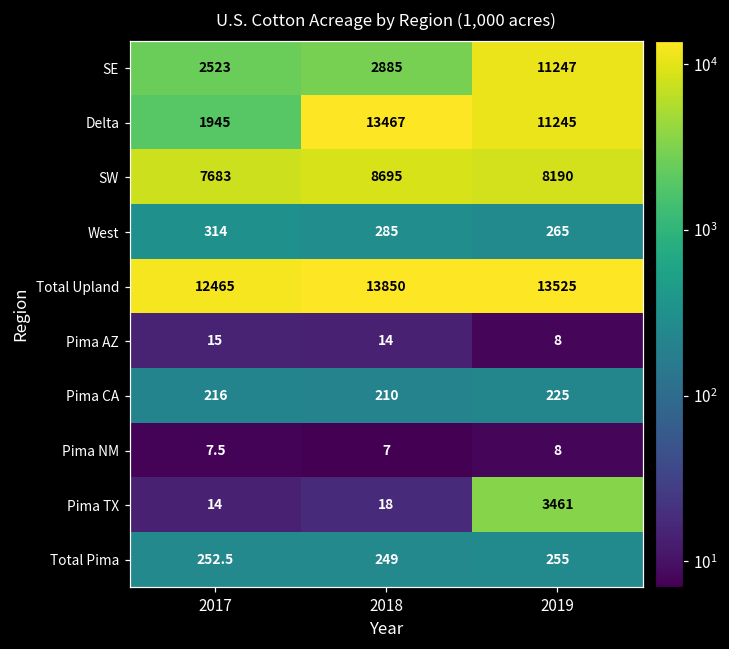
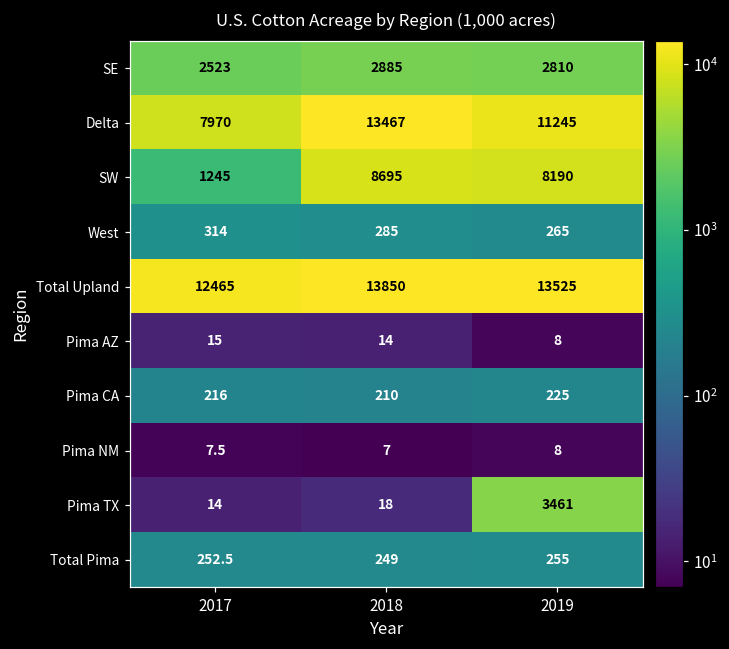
  {
    "SE": {
      "2017": 2523,
      "2018": 2885,
-     "2019": 11247
+     "2019": 2810
    },
    "Delta": {
-     "2017": 1945,
+     "2017": 7970,
      "2018": 13467,
      "2019": 11245
    },
    "SW": {
-     "2017": 7683,
+     "2017": 1245,
      "2018": 8695,
      "2019": 8190
    },
    "West": {
      "2017": 314,
      "2018": 285,
      "2019": 265
    },
    "Total Upland": {
      "2017": 12465,
      "2018": 13850,
      "2019": 13525
    },
    "Pima AZ": {
      "2017": 15,
      "2018": 14,
      "2019": 8
    },
    "Pima CA": {
      "2017": 216,
      "2018": 210,
      "2019": 225
    },
    "Pima NM": {
      "2017": 7.5,
      "2018": 7,
      "2019": 8
    },
    "Pima TX": {
      "2017": 14,
      "2018": 18,
      "2019": 3461
    },
    "Total Pima": {
      "2017": 252.5,
      "2018": 249,
      "2019": 255
    }
  }
